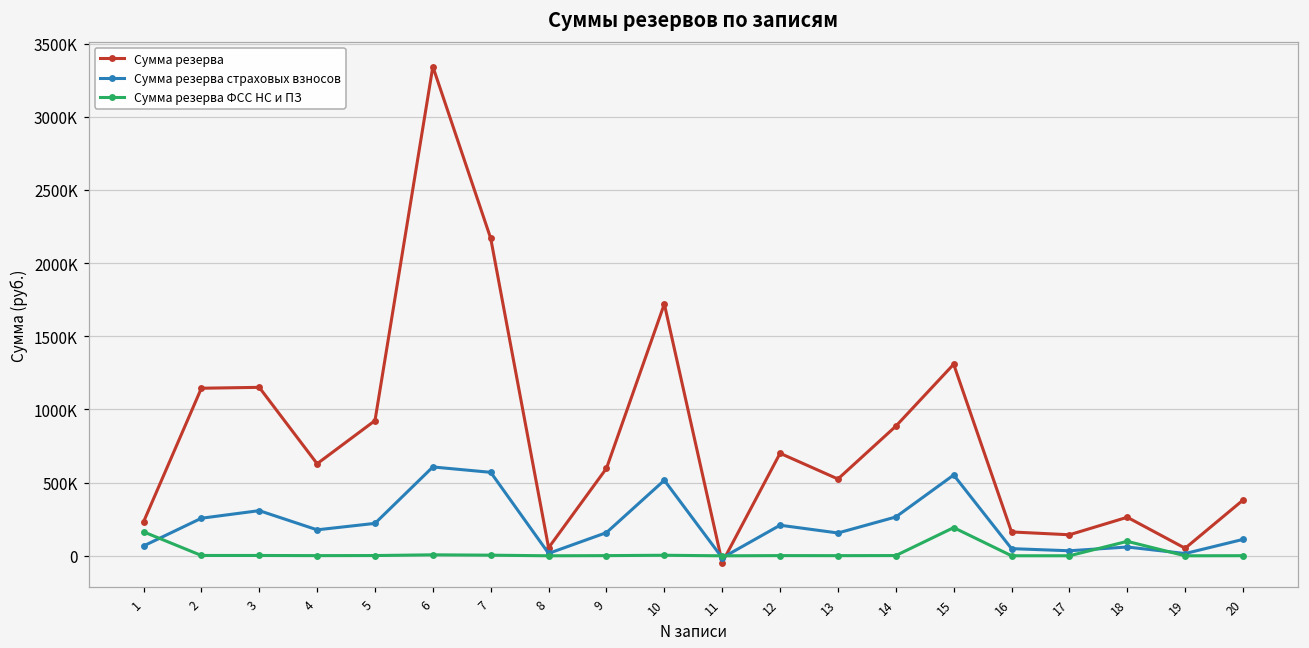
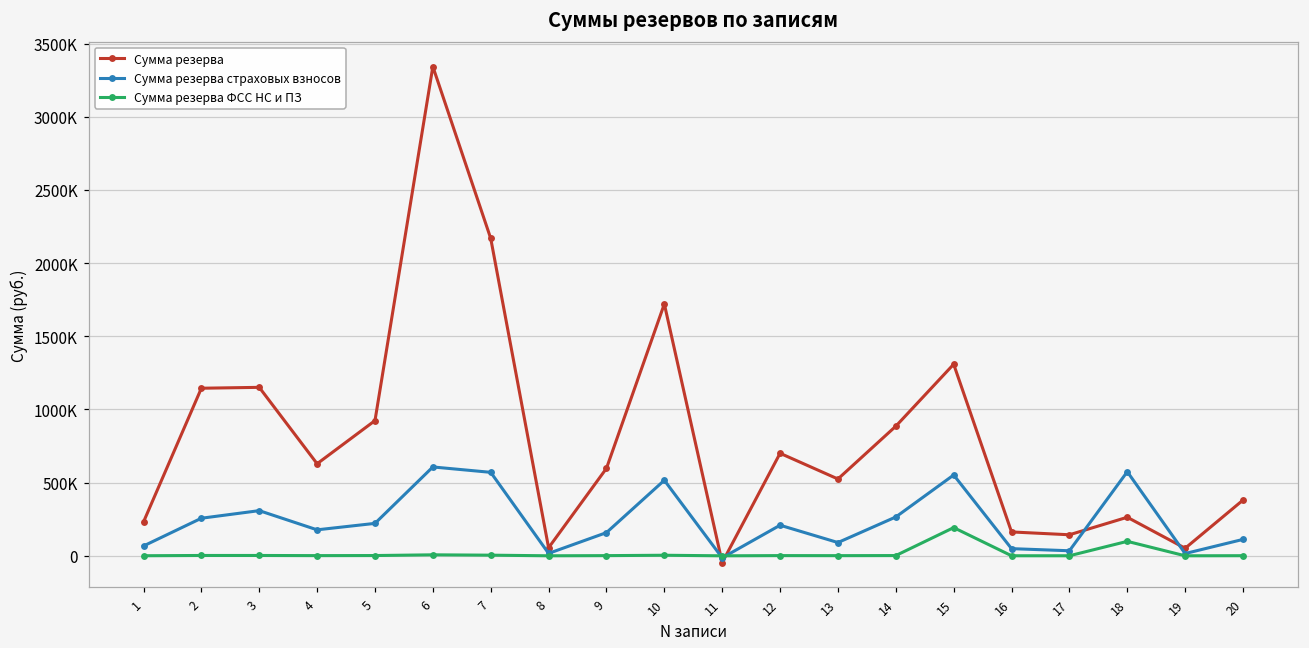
  {
    "Сумма резерва": {
      "1": 230000,
      "2": 1150000,
      "3": 1150000,
      "4": 630000,
      "5": 920000,
      "6": 3340000,
      "7": 2170000,
      "8": 50000,
      "9": 600000,
      "10": 1720000,
      "11": -50000,
      "12": 700000,
      "13": 520000,
      "14": 890000,
      "15": 1310000,
      "16": 160000,
      "17": 140000,
      "18": 260000,
      "19": 50000,
      "20": 380000
    },
    "Сумма резерва страховых взносов": {
      "1": 70000,
      "2": 260000,
      "3": 310000,
      "4": 180000,
      "5": 220000,
      "6": 610000,
      "7": 570000,
      "9": 160000,
      "10": 520000,
      "12": 210000,
-     "13": 160000,
+     "13": 90000,
      "14": 270000,
      "15": 550000,
      "16": 50000,
      "17": 30000,
-     "18": 60000,
+     "18": 570000,
      "20": 110000
    },
    "Сумма резерва ФСС НС и ПЗ": {
-     "1": 160000,
+     "1": 0,
      "2": 0,
      "3": 0,
      "4": 0,
      "5": 0,
      "6": 10000,
      "7": 0,
      "9": 0,
      "10": 0,
      "12": 0,
      "13": 0,
      "14": 0,
      "15": 190000,
      "16": 0,
      "17": 0,
      "18": 100000,
      "20": 0
    }
  }
